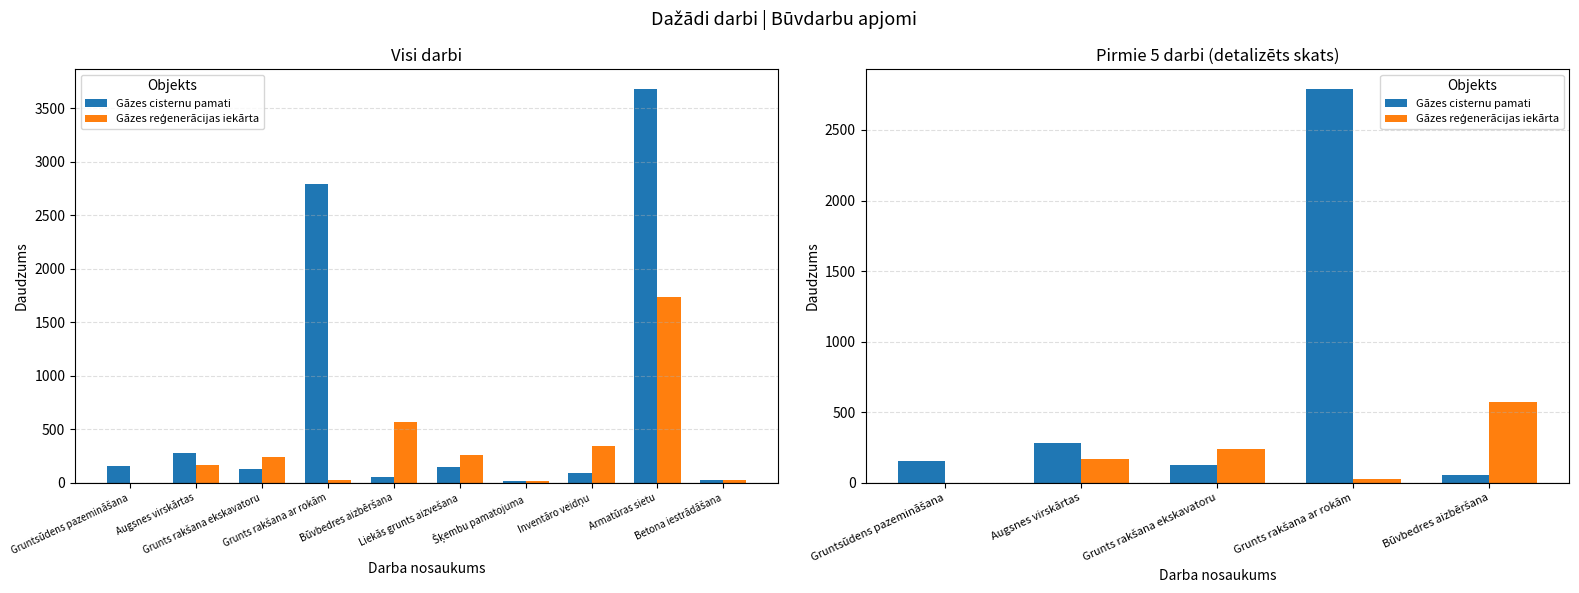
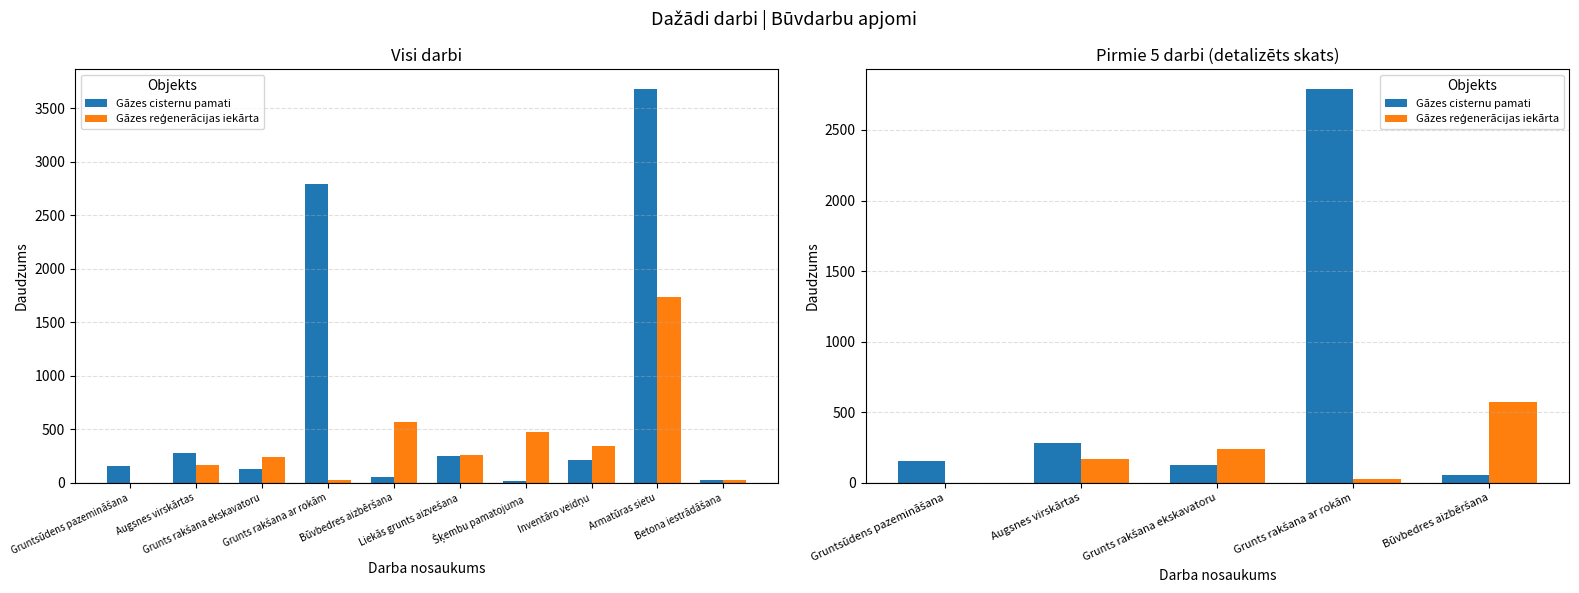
  {
    "Visi darbi": {
      "Gāzes cisternu pamati": {
        "Gruntsūdens pazemināšana": 150,
        "Augsnes virskārtas": 280,
        "Grunts rakšana ekskavatoru": 130,
        "Grunts rakšana ar rokām": 2790,
        "Būvbedres aizbēršana": 50,
-       "Liekās grunts aizvešana": 140,
-       "Inventāro veidņu": 90,
+       "Liekās grunts aizvešana": 250,
+       "Inventāro veidņu": 210,
        "Armatūras sietu": 3680,
        "Betona iestrādāšana": 30
      },
      "Gāzes reģenerācijas iekārta": {
        "Augsnes virskārtas": 170,
        "Grunts rakšana ekskavatoru": 240,
        "Grunts rakšana ar rokām": 20,
        "Būvbedres aizbēršana": 570,
        "Liekās grunts aizvešana": 260,
-       "Šķembu pamatojuma": 20,
+       "Šķembu pamatojuma": 480,
        "Inventāro veidņu": 350,
        "Armatūras sietu": 1740,
        "Betona iestrādāšana": 30
      }
    },
    "Pirmie 5 darbi (detalizēts skats)": {
      "Gāzes cisternu pamati": {
        "Gruntsūdens pazemināšana": 150,
        "Augsnes virskārtas": 280,
        "Grunts rakšana ekskavatoru": 130,
        "Grunts rakšana ar rokām": 2790,
        "Būvbedres aizbēršana": 50
      },
      "Gāzes reģenerācijas iekārta": {
        "Augsnes virskārtas": 170,
        "Grunts rakšana ekskavatoru": 240,
        "Grunts rakšana ar rokām": 20,
        "Būvbedres aizbēršana": 570
      }
    }
  }
